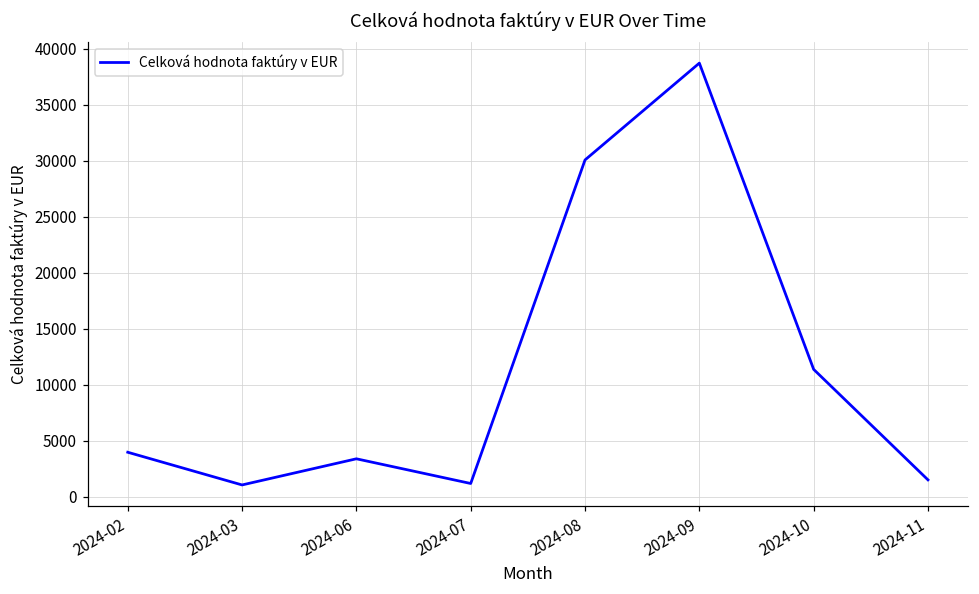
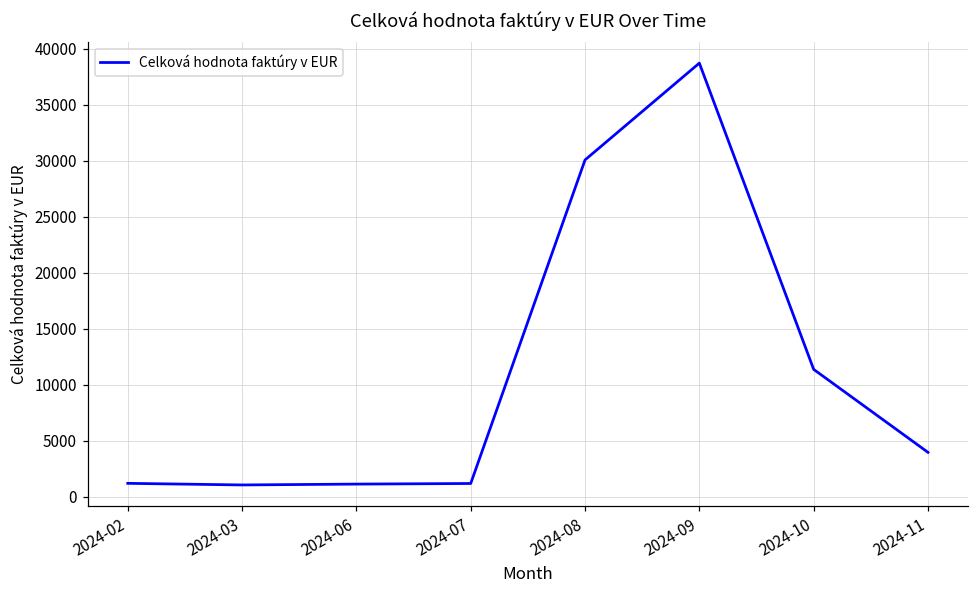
  {
-   "2024-02": 4000,
+   "2024-02": 1200,
    "2024-03": 1100,
-   "2024-06": 3400,
+   "2024-06": 1100,
    "2024-07": 1200,
    "2024-08": 30100,
    "2024-09": 38700,
    "2024-10": 11400,
-   "2024-11": 1500
+   "2024-11": 4000
  }
